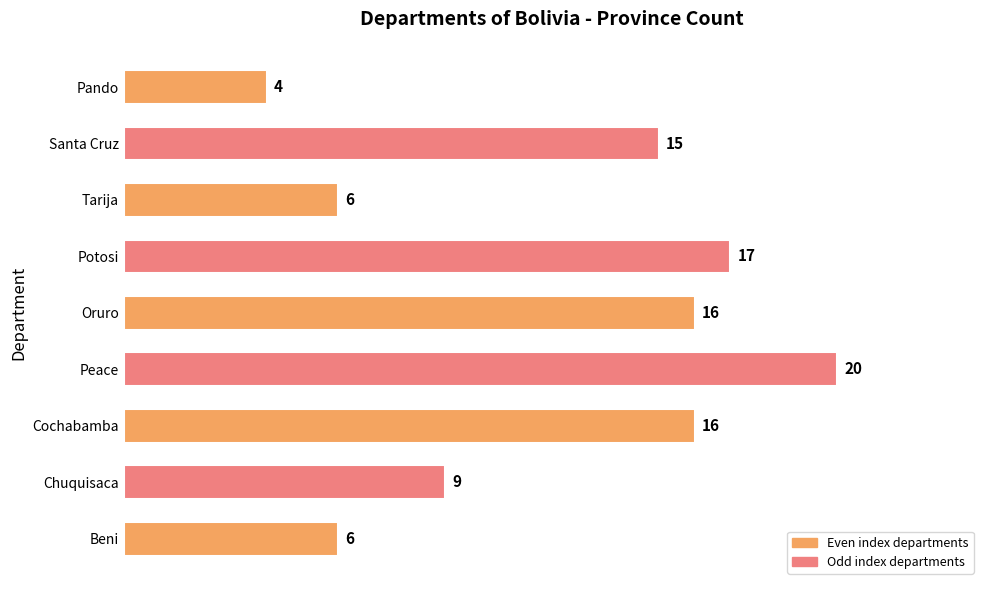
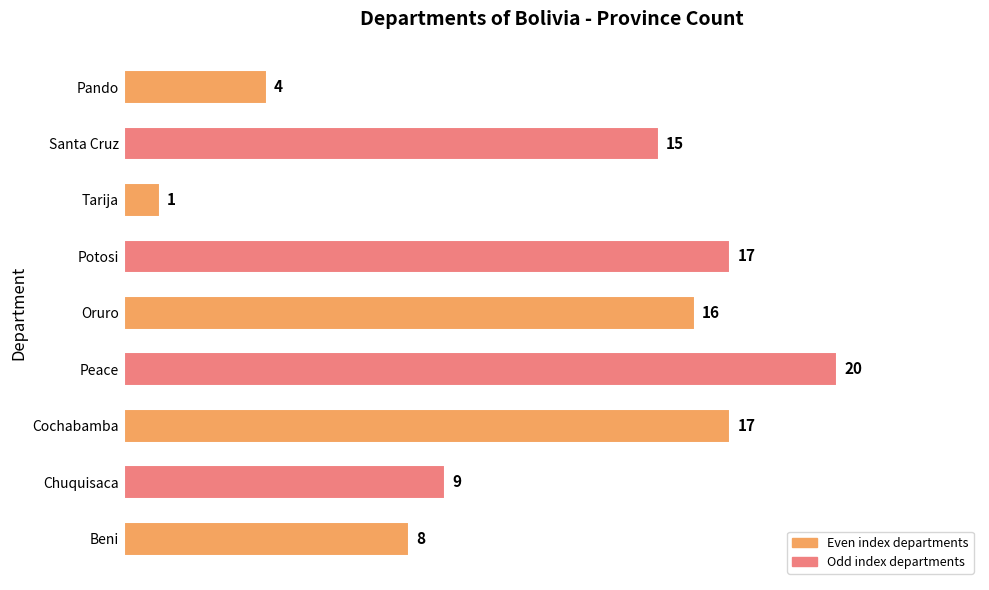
  {
    "Pando": 4,
    "Santa Cruz": 15,
-   "Tarija": 6,
+   "Tarija": 1,
    "Potosi": 17,
    "Oruro": 16,
    "Peace": 20,
-   "Cochabamba": 16,
+   "Cochabamba": 17,
    "Chuquisaca": 9,
-   "Beni": 6
+   "Beni": 8
  }
